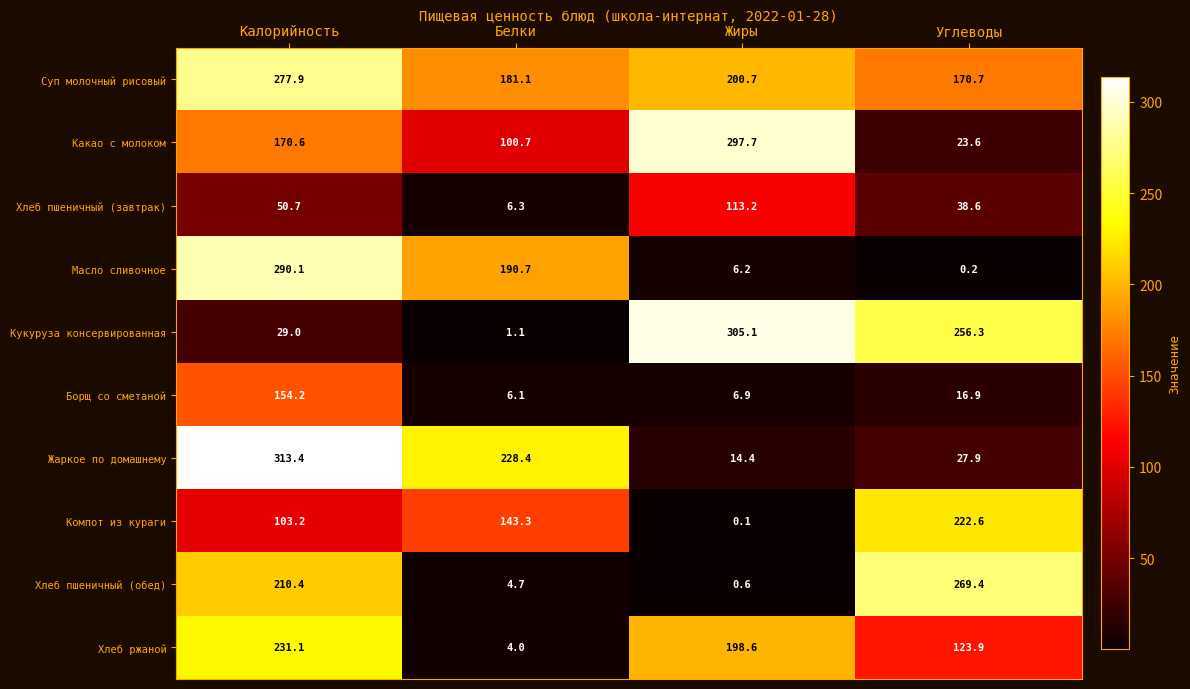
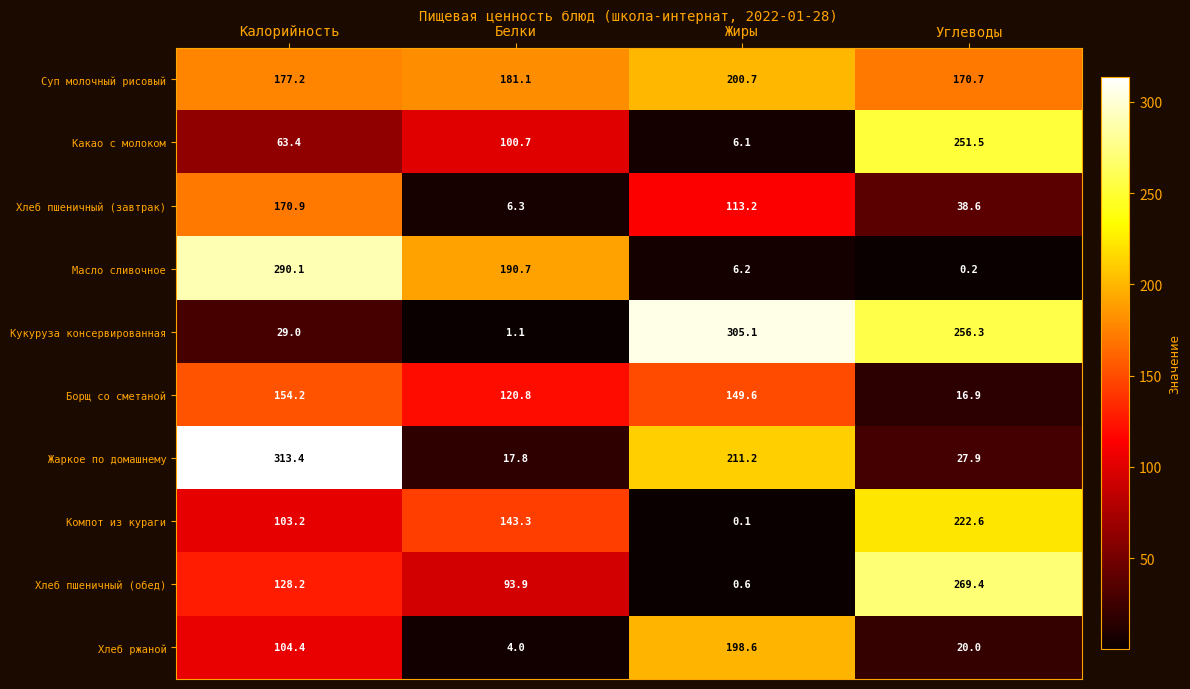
  {
    "Суп молочный рисовый": {
-     "Калорийность": 277.9,
+     "Калорийность": 177.2,
      "Белки": 181.1,
      "Жиры": 200.7,
      "Углеводы": 170.7
    },
    "Какао с молоком": {
-     "Калорийность": 170.6,
+     "Калорийность": 63.4,
      "Белки": 100.7,
-     "Жиры": 297.7,
-     "Углеводы": 23.6
+     "Жиры": 6.1,
+     "Углеводы": 251.5
    },
    "Хлеб пшеничный (завтрак)": {
-     "Калорийность": 50.7,
+     "Калорийность": 170.9,
      "Белки": 6.3,
      "Жиры": 113.2,
      "Углеводы": 38.6
    },
    "Масло сливочное": {
      "Калорийность": 290.1,
      "Белки": 190.7,
      "Жиры": 6.2,
      "Углеводы": 0.2
    },
    "Кукуруза консервированная": {
      "Калорийность": 29.0,
      "Белки": 1.1,
      "Жиры": 305.1,
      "Углеводы": 256.3
    },
    "Борщ со сметаной": {
      "Калорийность": 154.2,
-     "Белки": 6.1,
-     "Жиры": 6.9,
+     "Белки": 120.8,
+     "Жиры": 149.6,
      "Углеводы": 16.9
    },
    "Жаркое по домашнему": {
      "Калорийность": 313.4,
-     "Белки": 228.4,
-     "Жиры": 14.4,
+     "Белки": 17.8,
+     "Жиры": 211.2,
      "Углеводы": 27.9
    },
    "Компот из кураги": {
      "Калорийность": 103.2,
      "Белки": 143.3,
      "Жиры": 0.1,
      "Углеводы": 222.6
    },
    "Хлеб пшеничный (обед)": {
-     "Калорийность": 210.4,
-     "Белки": 4.7,
+     "Калорийность": 128.2,
+     "Белки": 93.9,
      "Жиры": 0.6,
      "Углеводы": 269.4
    },
    "Хлеб ржаной": {
-     "Калорийность": 231.1,
+     "Калорийность": 104.4,
      "Белки": 4.0,
      "Жиры": 198.6,
-     "Углеводы": 123.9
+     "Углеводы": 20.0
    }
  }
